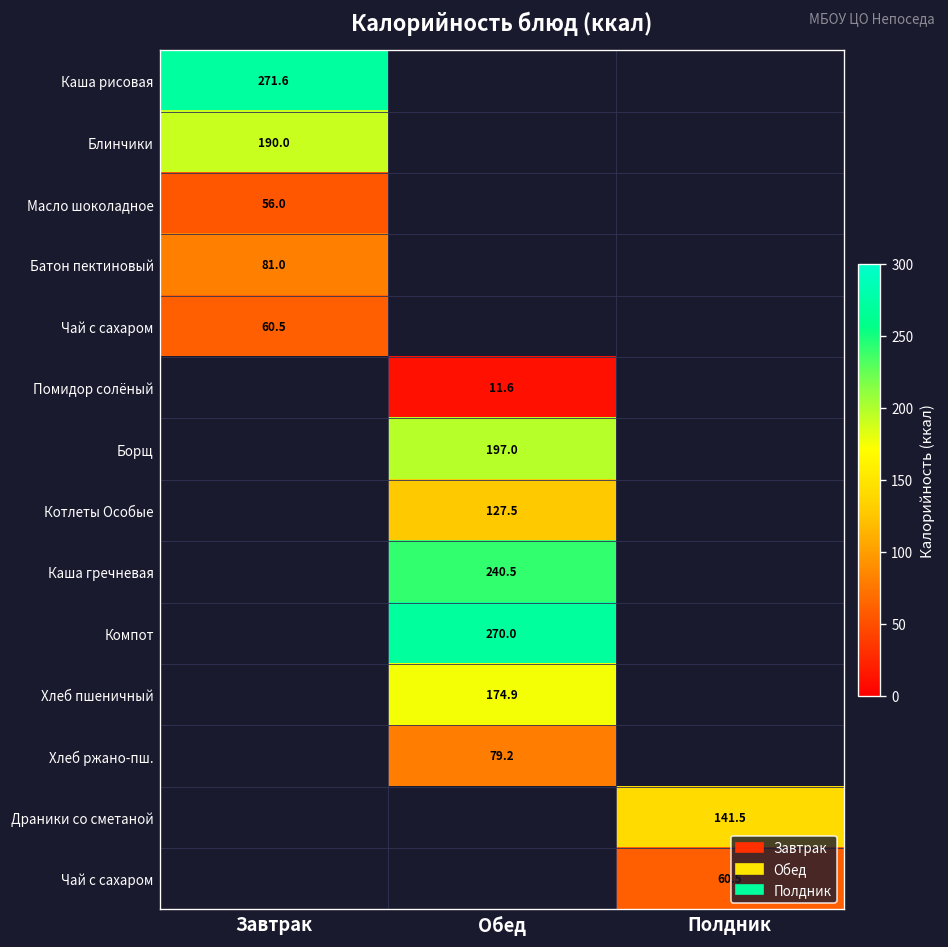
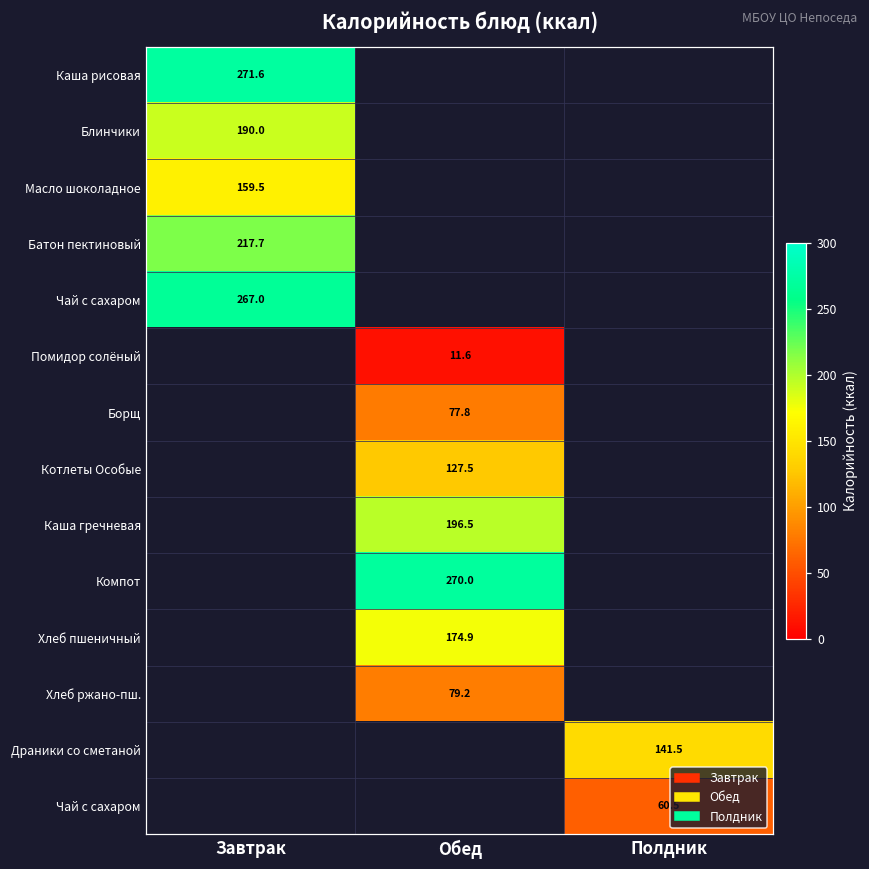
  {
    "Каша рисовая": {
      "Завтрак": 271.6
    },
    "Блинчики": {
      "Завтрак": 190.0
    },
    "Масло шоколадное": {
-     "Завтрак": 56.0
+     "Завтрак": 159.5
    },
    "Батон пектиновый": {
-     "Завтрак": 81.0
+     "Завтрак": 217.7
    },
    "Чай с сахаром": {
-     "Завтрак": 60.5
+     "Завтрак": 267.0
    },
    "Помидор солёный": {
      "Обед": 11.6
    },
    "Борщ": {
-     "Обед": 197.0
+     "Обед": 77.8
    },
    "Котлеты Особые": {
      "Обед": 127.5
    },
    "Каша гречневая": {
-     "Обед": 240.5
+     "Обед": 196.5
    },
    "Компот": {
      "Обед": 270.0
    },
    "Хлеб пшеничный": {
      "Обед": 174.9
    },
    "Хлеб ржано-пш.": {
      "Обед": 79.2
    },
    "Драники со сметаной": {
      "Полдник": 141.5
    }
  }
